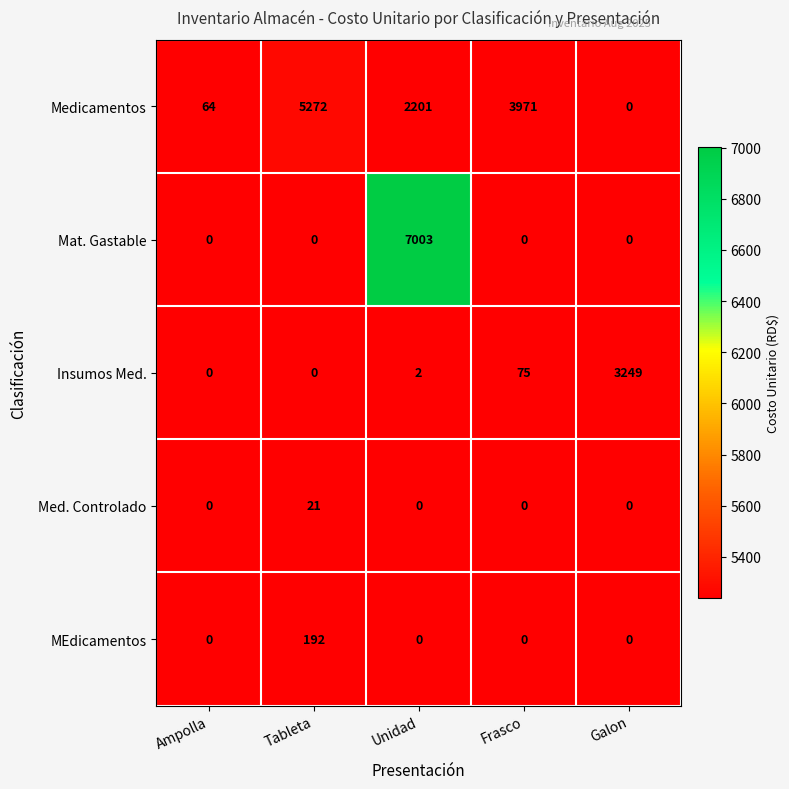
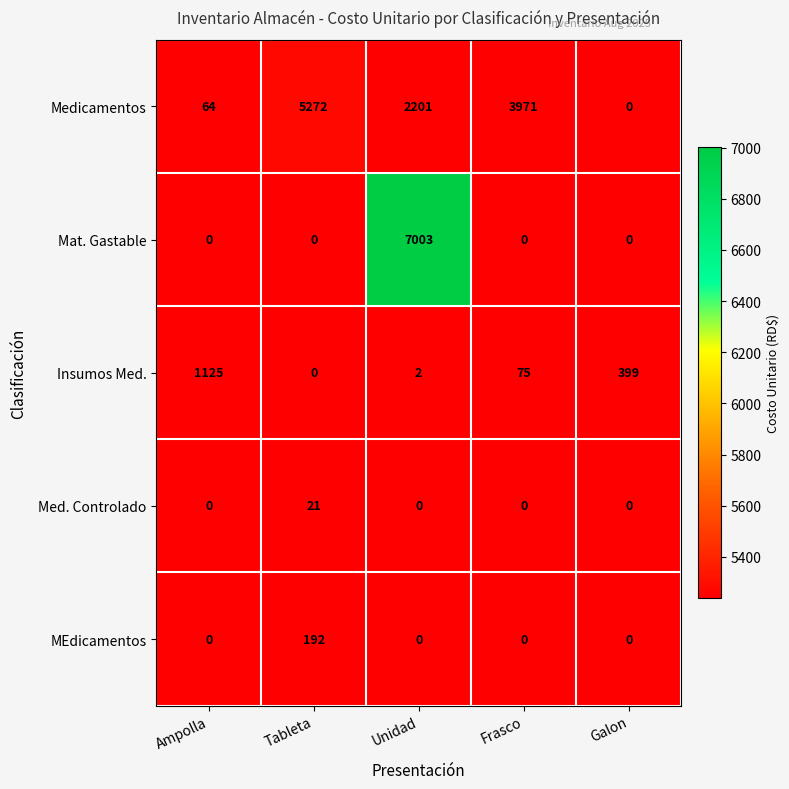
  {
    "Medicamentos": {
      "Ampolla": 64,
      "Tableta": 5272,
      "Unidad": 2201,
      "Frasco": 3971,
      "Galon": 0
    },
    "Mat. Gastable": {
      "Ampolla": 0,
      "Tableta": 0,
      "Unidad": 7003,
      "Frasco": 0,
      "Galon": 0
    },
    "Insumos Med.": {
-     "Ampolla": 0,
+     "Ampolla": 1125,
      "Tableta": 0,
      "Unidad": 2,
      "Frasco": 75,
-     "Galon": 3249
+     "Galon": 399
    },
    "Med. Controlado": {
      "Ampolla": 0,
      "Tableta": 21,
      "Unidad": 0,
      "Frasco": 0,
      "Galon": 0
    },
    "MEdicamentos": {
      "Ampolla": 0,
      "Tableta": 192,
      "Unidad": 0,
      "Frasco": 0,
      "Galon": 0
    }
  }
